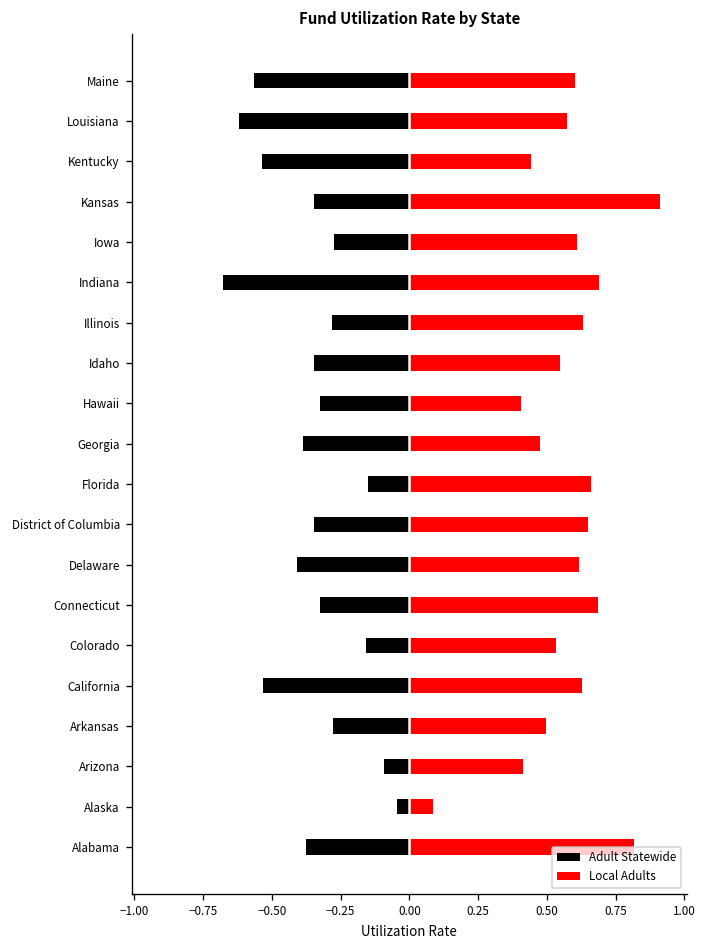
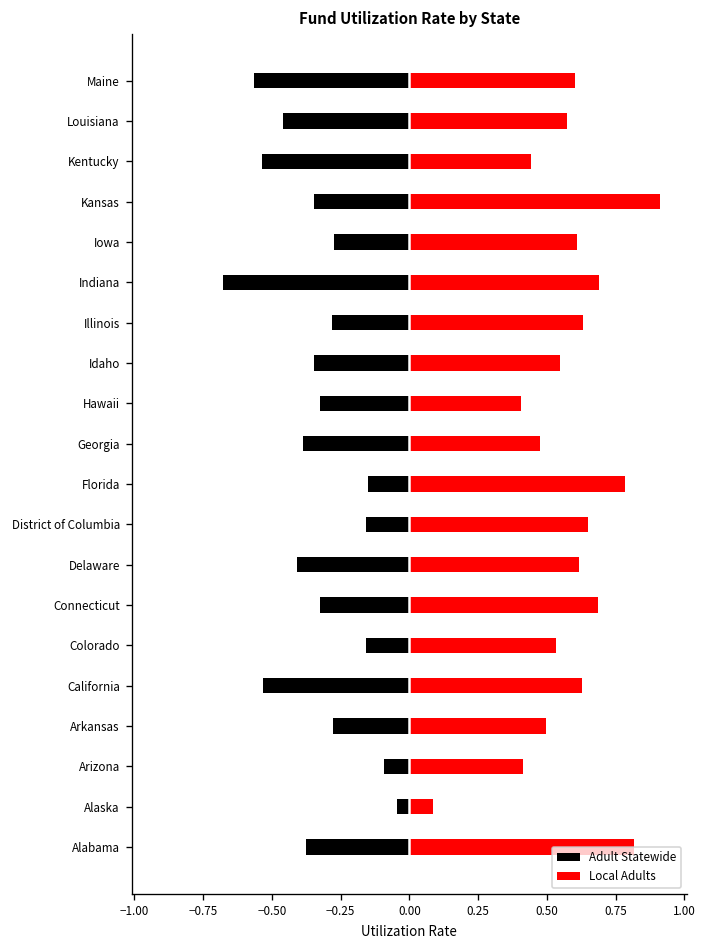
  {
    "Adult Statewide": {
      "Maine": -0.57,
-     "Louisiana": -0.62,
+     "Louisiana": -0.46,
      "Kentucky": -0.54,
      "Kansas": -0.35,
      "Iowa": -0.27,
      "Indiana": -0.68,
      "Illinois": -0.28,
      "Idaho": -0.35,
      "Hawaii": -0.32,
      "Georgia": -0.38,
      "Florida": -0.15,
-     "District of Columbia": -0.35,
+     "District of Columbia": -0.16,
      "Delaware": -0.41,
      "Connecticut": -0.32,
      "Colorado": -0.16,
      "California": -0.53,
      "Arkansas": -0.28,
      "Arizona": -0.09,
      "Alaska": -0.05,
      "Alabama": -0.38
    },
    "Local Adults": {
      "Maine": 0.60,
      "Louisiana": 0.57,
      "Kentucky": 0.44,
      "Kansas": 0.91,
      "Iowa": 0.61,
      "Indiana": 0.69,
      "Illinois": 0.63,
      "Idaho": 0.55,
      "Hawaii": 0.41,
      "Georgia": 0.48,
-     "Florida": 0.66,
+     "Florida": 0.78,
      "District of Columbia": 0.65,
      "Delaware": 0.62,
      "Connecticut": 0.68,
      "Colorado": 0.53,
      "California": 0.63,
      "Arkansas": 0.50,
      "Arizona": 0.41,
      "Alaska": 0.09,
      "Alabama": 0.82
    }
  }
